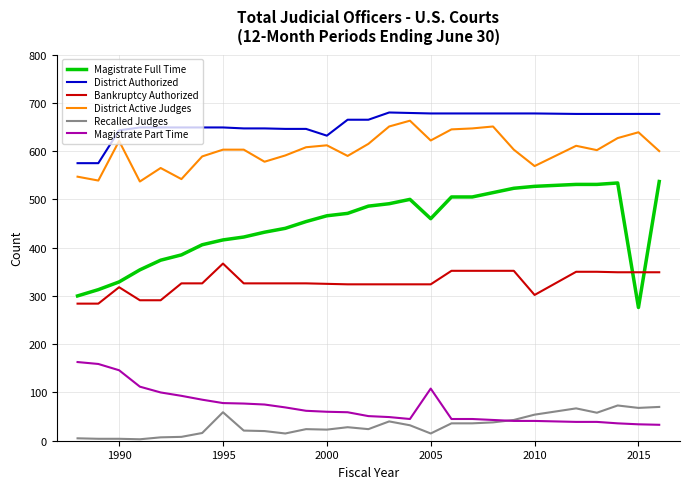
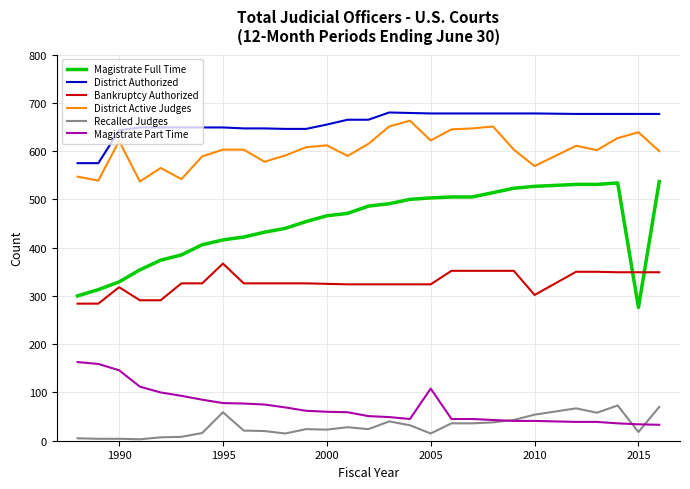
  {
    "Magistrate Full Time": {
      "1990": 330,
      "1995": 420,
      "2000": 470,
-     "2005": 460,
+     "2005": 500,
      "2010": 530,
      "2015": 280
    },
    "District Authorized": {
      "1995": 650,
-     "2000": 630,
+     "2000": 660,
      "2005": 680,
      "2010": 680,
      "2015": 680
    },
    "Bankruptcy Authorized": {
      "1990": 320,
      "1995": 370,
      "2000": 330,
      "2005": 320,
      "2010": 300,
      "2015": 350
    },
    "District Active Judges": {
      "1995": 600,
      "2000": 610,
      "2005": 620,
      "2010": 570,
      "2015": 640
    },
    "Recalled Judges": {
      "1990": 0,
      "1995": 60,
      "2000": 20,
      "2005": 20,
      "2010": 50,
-     "2015": 70
+     "2015": 20
    },
    "Magistrate Part Time": {
      "1990": 150,
      "1995": 80,
      "2000": 60,
      "2005": 110,
      "2010": 40,
      "2015": 30
    }
  }
